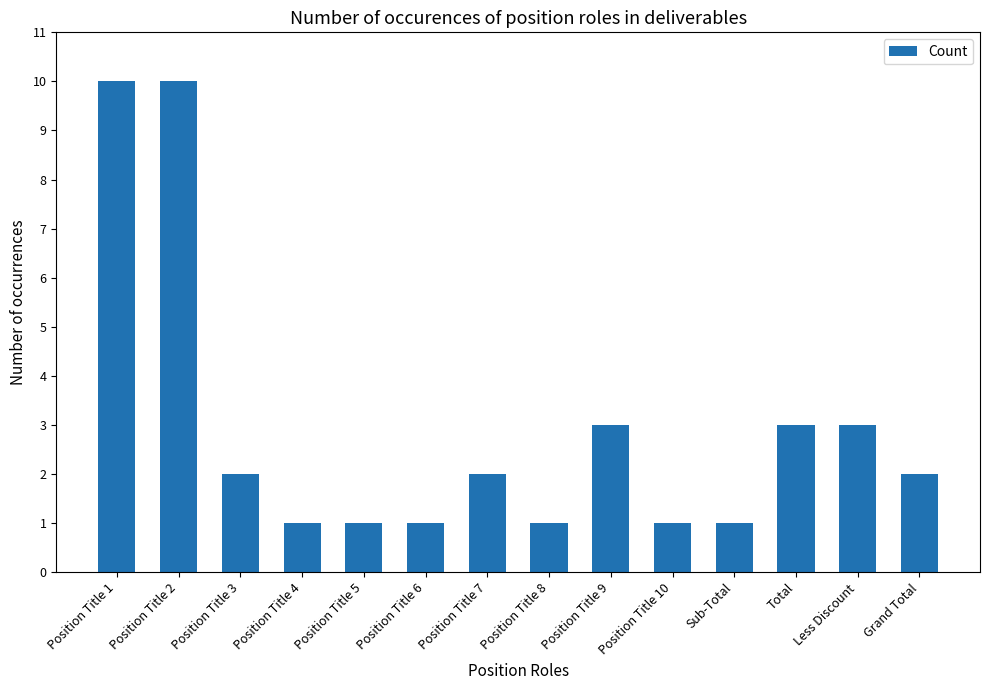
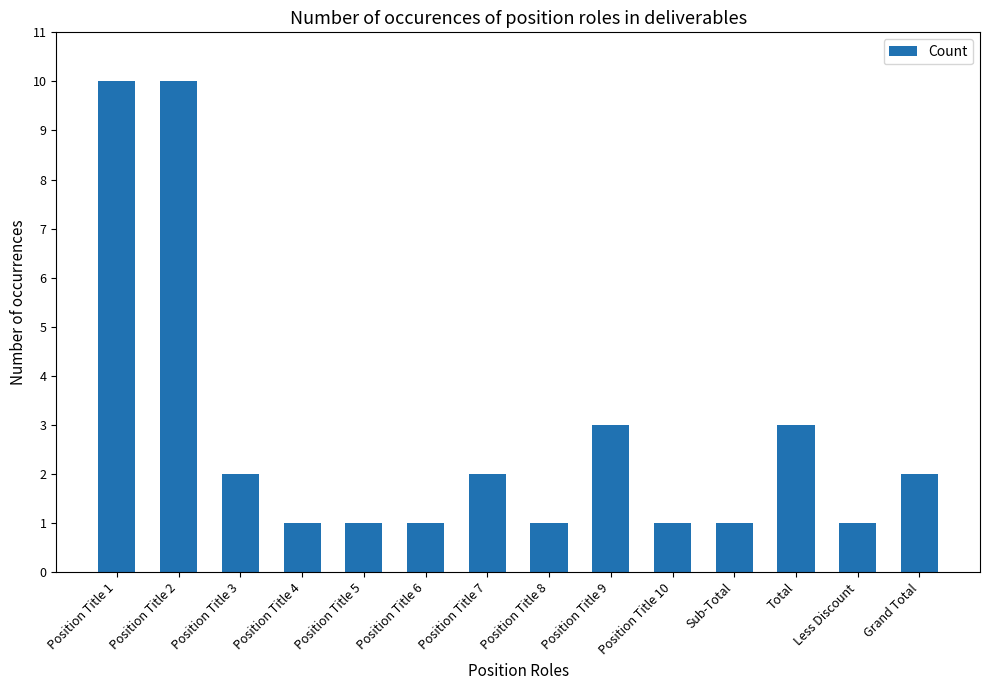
  {
    "Position Title 1": 10,
    "Position Title 2": 10,
    "Position Title 3": 2,
    "Position Title 4": 1,
    "Position Title 5": 1,
    "Position Title 6": 1,
    "Position Title 7": 2,
    "Position Title 8": 1,
    "Position Title 9": 3,
    "Position Title 10": 1,
    "Sub-Total": 1,
    "Total": 3,
-   "Less Discount": 3,
+   "Less Discount": 1,
    "Grand Total": 2
  }
